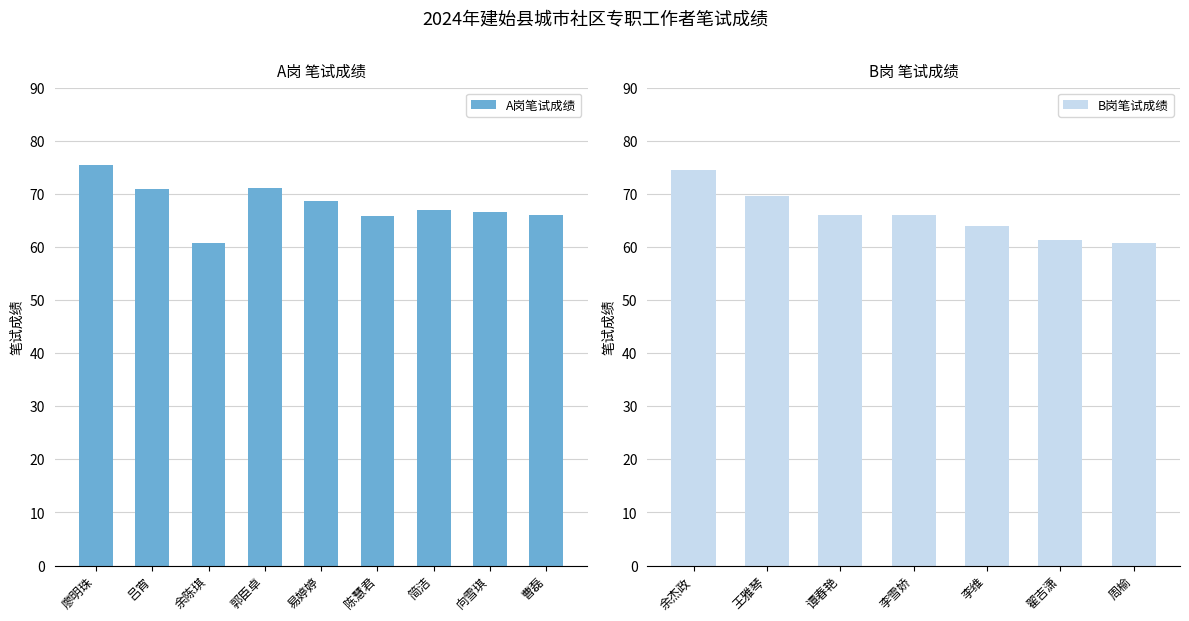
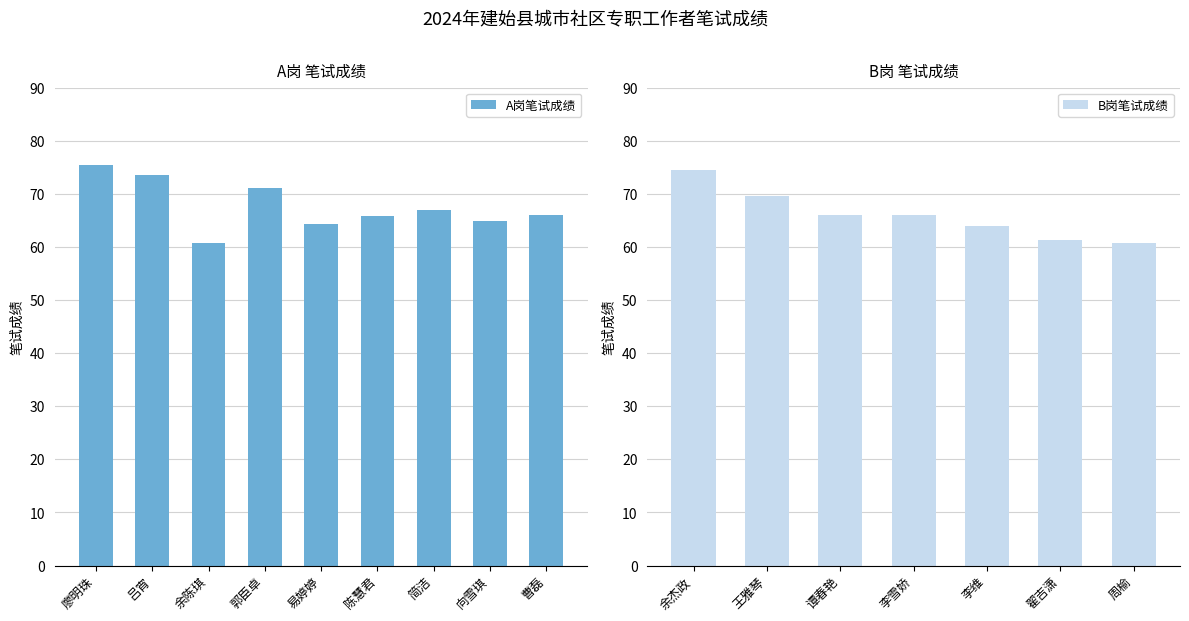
  {
    "A岗 笔试成绩": {
      "廖明珠": 75,
-     "吕宵": 71,
+     "吕宵": 74,
      "余陈琪": 61,
      "郭臣卓": 71,
-     "易婷婷": 69,
+     "易婷婷": 64,
      "陈慧君": 66,
      "简洁": 67,
-     "向雪琪": 67,
+     "向雪琪": 65,
      "曹磊": 66
    },
    "B岗 笔试成绩": {
      "余杰政": 74,
      "王雅琴": 70,
      "谭春艳": 66,
      "李雪娇": 66,
      "李维": 64,
      "翟吉潇": 61,
      "周榆": 61
    }
  }
